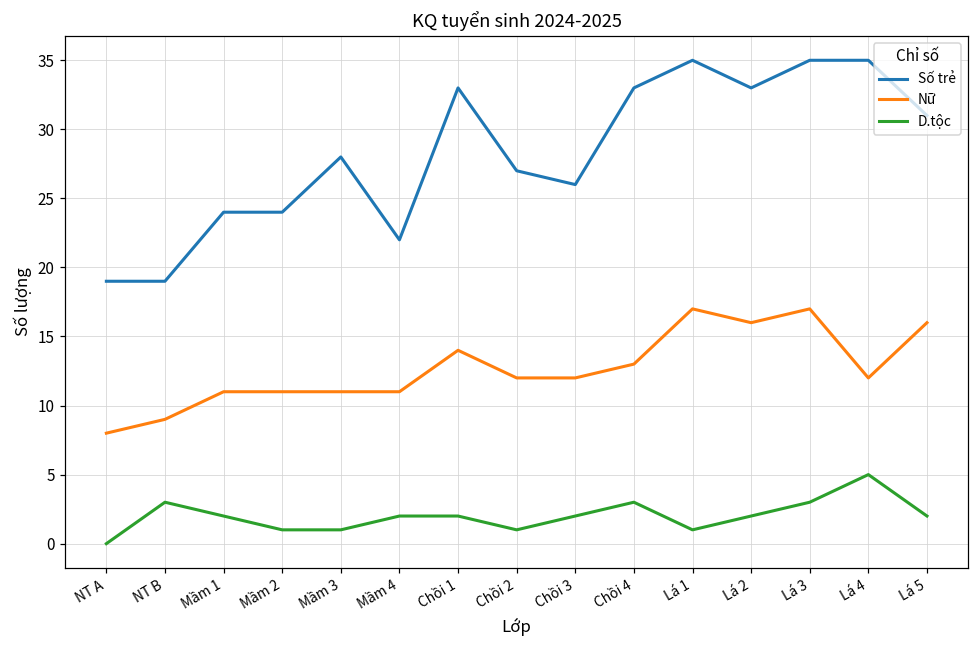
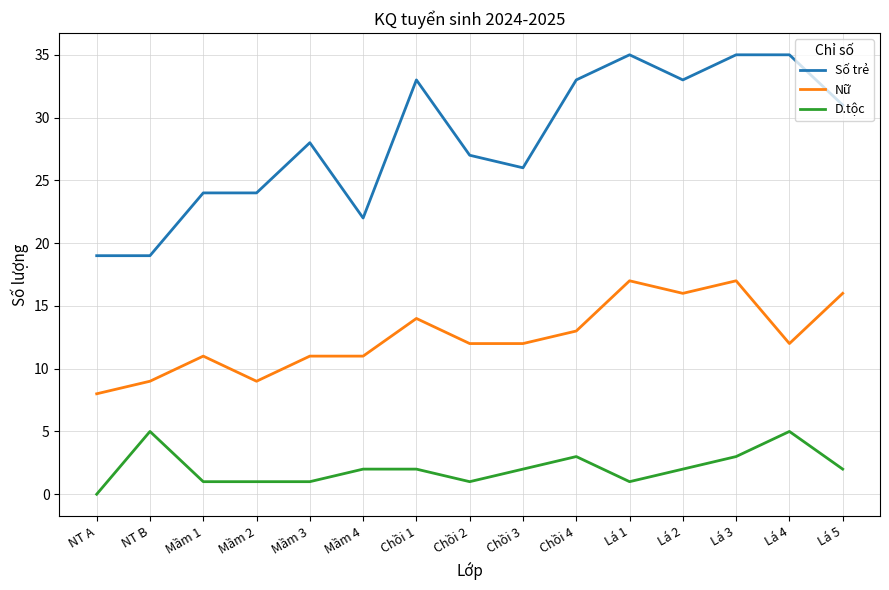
  {
    "Số trẻ": {
      "NT A": 19,
      "NT B": 19,
      "Mầm 1": 24,
      "Mầm 2": 24,
      "Mầm 3": 28,
      "Mầm 4": 22,
      "Chồi 1": 33,
      "Chồi 2": 27,
      "Chồi 3": 26,
      "Chồi 4": 33,
      "Lá 1": 35,
      "Lá 2": 33,
      "Lá 3": 35,
      "Lá 4": 35
    },
    "Nữ": {
      "NT A": 8,
      "NT B": 9,
      "Mầm 1": 11,
-     "Mầm 2": 11,
+     "Mầm 2": 9,
      "Mầm 3": 11,
      "Mầm 4": 11,
      "Chồi 1": 14,
      "Chồi 2": 12,
      "Chồi 3": 12,
      "Chồi 4": 13,
      "Lá 1": 17,
      "Lá 2": 16,
      "Lá 3": 17,
      "Lá 4": 12,
      "Lá 5": 16
    },
    "D.tộc": {
      "NT A": 0,
-     "NT B": 3,
-     "Mầm 1": 2,
+     "NT B": 5,
+     "Mầm 1": 1,
      "Mầm 2": 1,
      "Mầm 3": 1,
      "Mầm 4": 2,
      "Chồi 1": 2,
      "Chồi 2": 1,
      "Chồi 3": 2,
      "Chồi 4": 3,
      "Lá 1": 1,
      "Lá 2": 2,
      "Lá 3": 3,
      "Lá 4": 5,
      "Lá 5": 2
    }
  }
